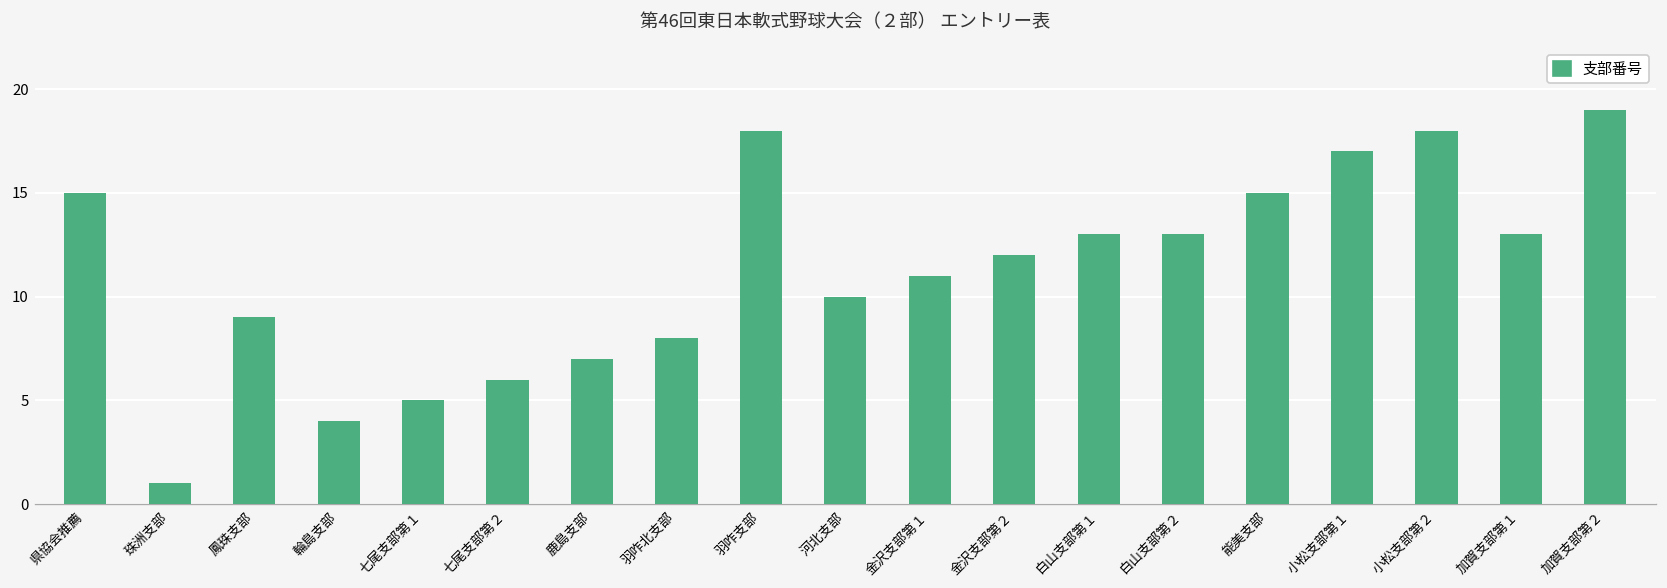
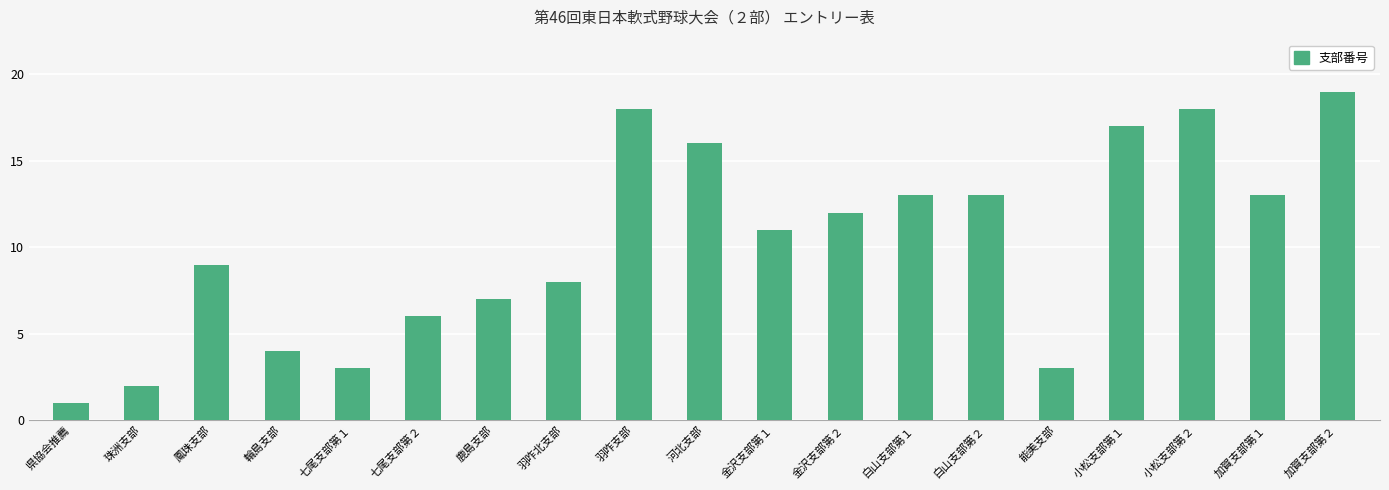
  {
-   "県協会推薦": 15,
-   "珠洲支部": 1,
+   "県協会推薦": 1,
+   "珠洲支部": 2,
    "鳳珠支部": 9,
    "輪島支部": 4,
-   "七尾支部第１": 5,
+   "七尾支部第１": 3,
    "七尾支部第２": 6,
    "鹿島支部": 7,
    "羽咋北支部": 8,
    "羽咋支部": 18,
-   "河北支部": 10,
+   "河北支部": 16,
    "金沢支部第１": 11,
    "金沢支部第２": 12,
    "白山支部第１": 13,
    "白山支部第２": 13,
-   "能美支部": 15,
+   "能美支部": 3,
    "小松支部第１": 17,
    "小松支部第２": 18,
    "加賀支部第１": 13,
    "加賀支部第２": 19
  }
